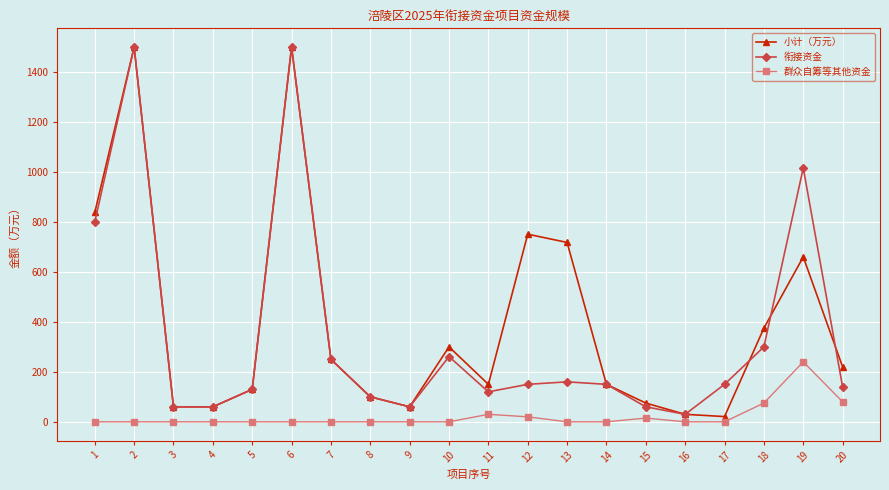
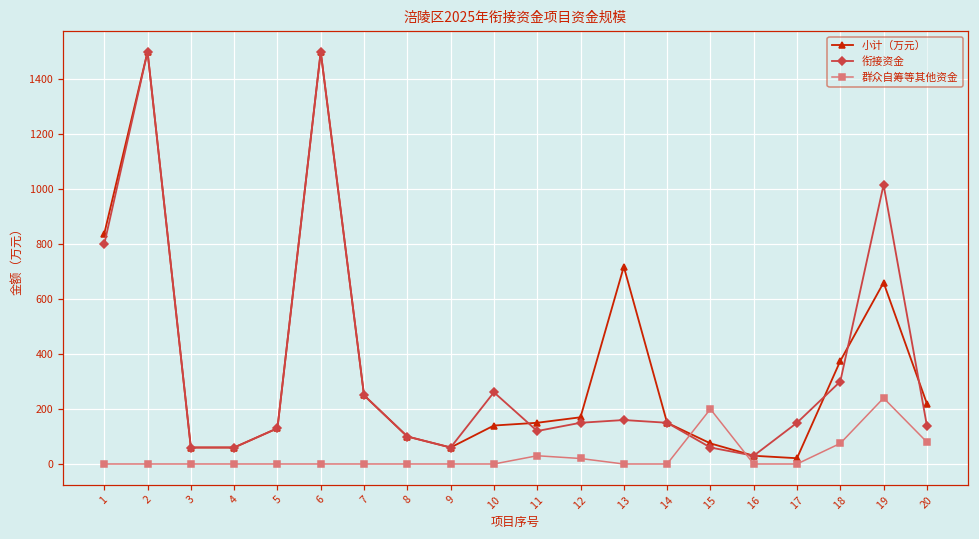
  {
    "小计（万元）": {
      "1": 840,
-     "10": 300,
+     "10": 140,
      "11": 150,
-     "12": 750,
+     "12": 170,
      "13": 720,
      "15": 80,
      "17": 20,
      "18": 380,
      "19": 660,
      "20": 220
    },
    "衔接资金": {
      "1": 800,
      "10": 260,
      "11": 120,
      "12": 150,
      "13": 160,
      "15": 60,
      "17": 150,
      "18": 300,
      "19": 1020,
      "20": 140
    },
    "群众自筹等其他资金": {
      "1": 0,
      "2": 0,
      "3": 0,
      "4": 0,
      "5": 0,
      "6": 0,
      "7": 0,
      "8": 0,
      "9": 0,
      "10": 0,
      "11": 30,
      "12": 20,
      "13": 0,
      "14": 0,
-     "15": 20,
+     "15": 200,
      "16": 0,
      "17": 0,
      "18": 80,
      "19": 240,
      "20": 80
    }
  }
